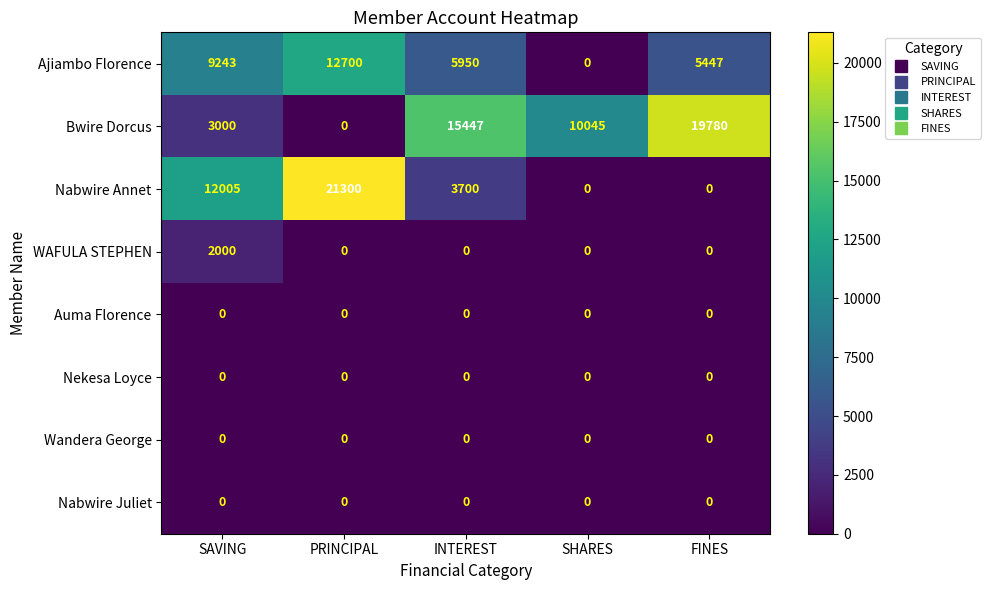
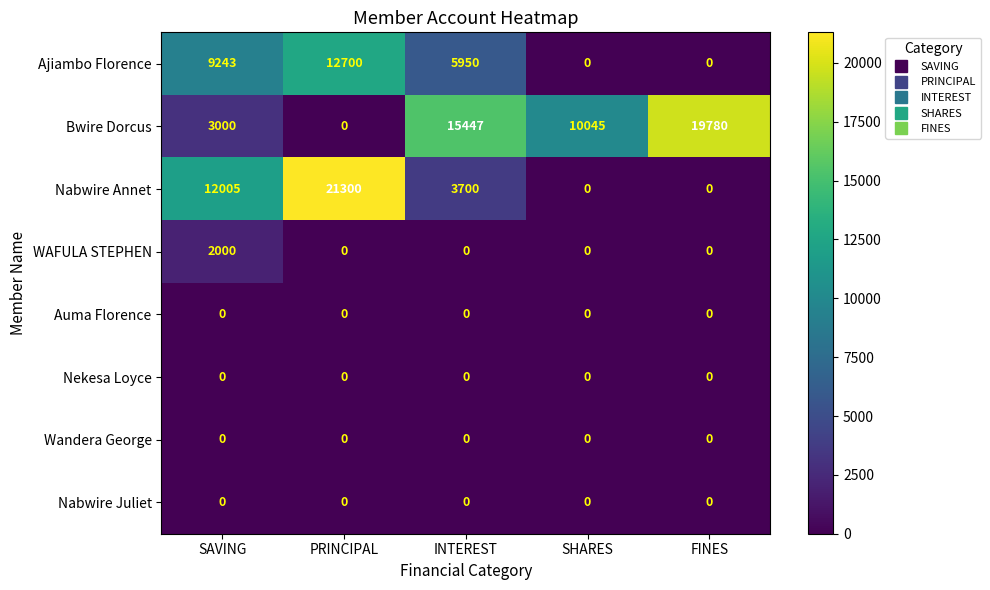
  {
    "Ajiambo Florence": {
      "SAVING": 9243,
      "PRINCIPAL": 12700,
      "INTEREST": 5950,
      "SHARES": 0,
-     "FINES": 5447
+     "FINES": 0
    },
    "Bwire Dorcus": {
      "SAVING": 3000,
      "PRINCIPAL": 0,
      "INTEREST": 15447,
      "SHARES": 10045,
      "FINES": 19780
    },
    "Nabwire Annet": {
      "SAVING": 12005,
      "PRINCIPAL": 21300,
      "INTEREST": 3700,
      "SHARES": 0,
      "FINES": 0
    },
    "WAFULA STEPHEN": {
      "SAVING": 2000,
      "PRINCIPAL": 0,
      "INTEREST": 0,
      "SHARES": 0,
      "FINES": 0
    },
    "Auma Florence": {
      "SAVING": 0,
      "PRINCIPAL": 0,
      "INTEREST": 0,
      "SHARES": 0,
      "FINES": 0
    },
    "Nekesa Loyce": {
      "SAVING": 0,
      "PRINCIPAL": 0,
      "INTEREST": 0,
      "SHARES": 0,
      "FINES": 0
    },
    "Wandera George": {
      "SAVING": 0,
      "PRINCIPAL": 0,
      "INTEREST": 0,
      "SHARES": 0,
      "FINES": 0
    },
    "Nabwire Juliet": {
      "SAVING": 0,
      "PRINCIPAL": 0,
      "INTEREST": 0,
      "SHARES": 0,
      "FINES": 0
    }
  }
